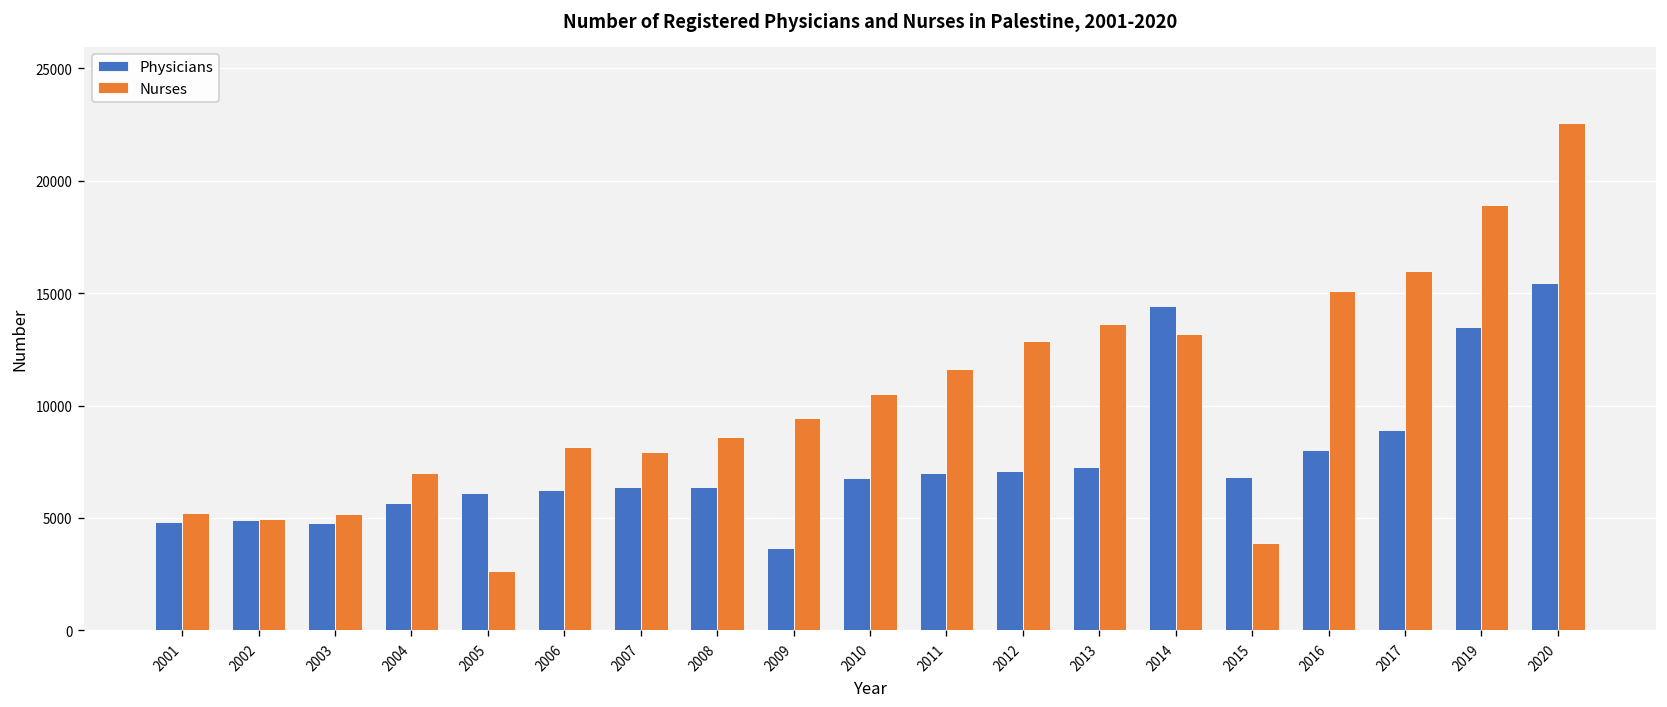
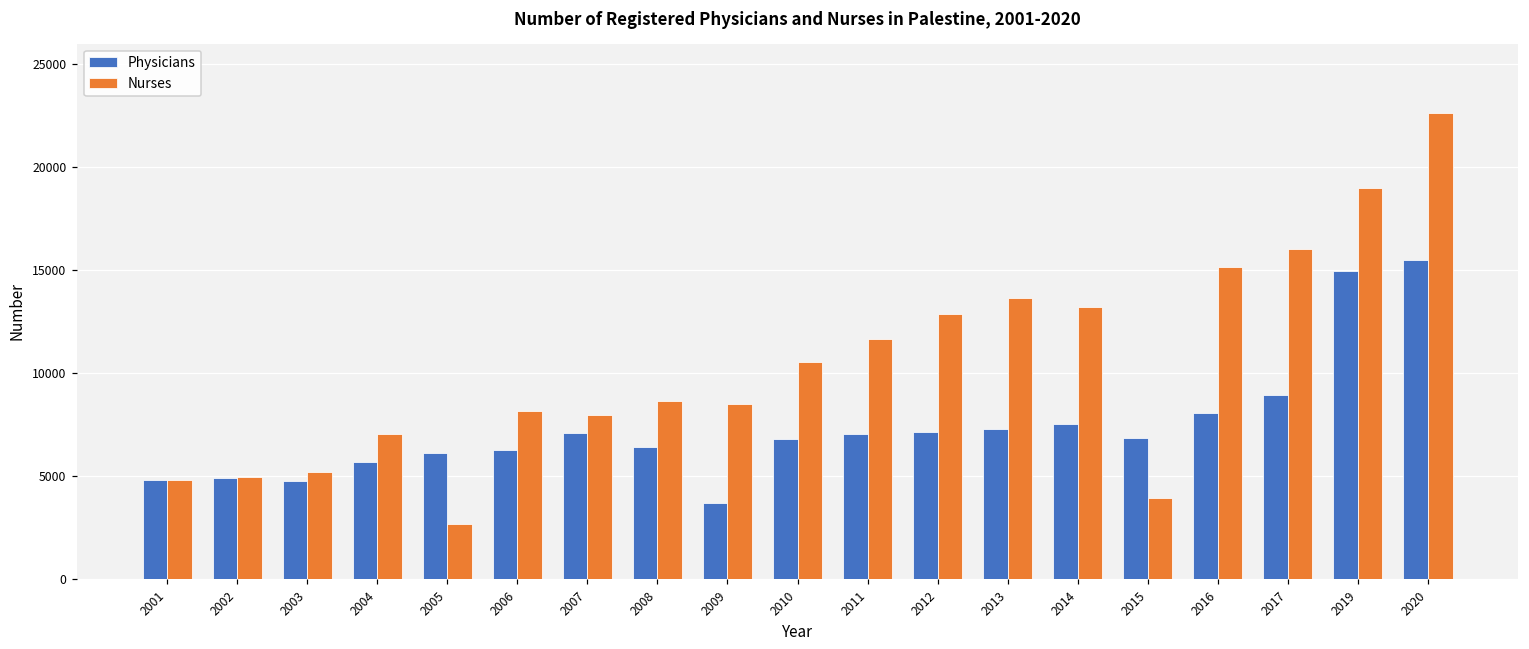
  {
    "Physicians": {
      "2001": 4800,
      "2002": 4900,
      "2003": 4800,
      "2004": 5700,
      "2005": 6100,
      "2006": 6200,
-     "2007": 6400,
+     "2007": 7100,
      "2008": 6400,
      "2009": 3700,
      "2010": 6800,
      "2011": 7000,
      "2012": 7100,
      "2013": 7300,
-     "2014": 14400,
+     "2014": 7500,
      "2015": 6800,
      "2016": 8000,
      "2017": 8900,
-     "2019": 13500,
+     "2019": 15000,
      "2020": 15500
    },
    "Nurses": {
-     "2001": 5200,
+     "2001": 4800,
      "2002": 5000,
      "2003": 5200,
      "2004": 7000,
      "2005": 2700,
      "2006": 8200,
      "2007": 7900,
      "2008": 8600,
-     "2009": 9400,
+     "2009": 8500,
      "2010": 10500,
      "2011": 11600,
      "2012": 12900,
      "2013": 13600,
      "2014": 13200,
      "2015": 3900,
      "2016": 15100,
      "2017": 16000,
      "2019": 18900,
      "2020": 22600
    }
  }
